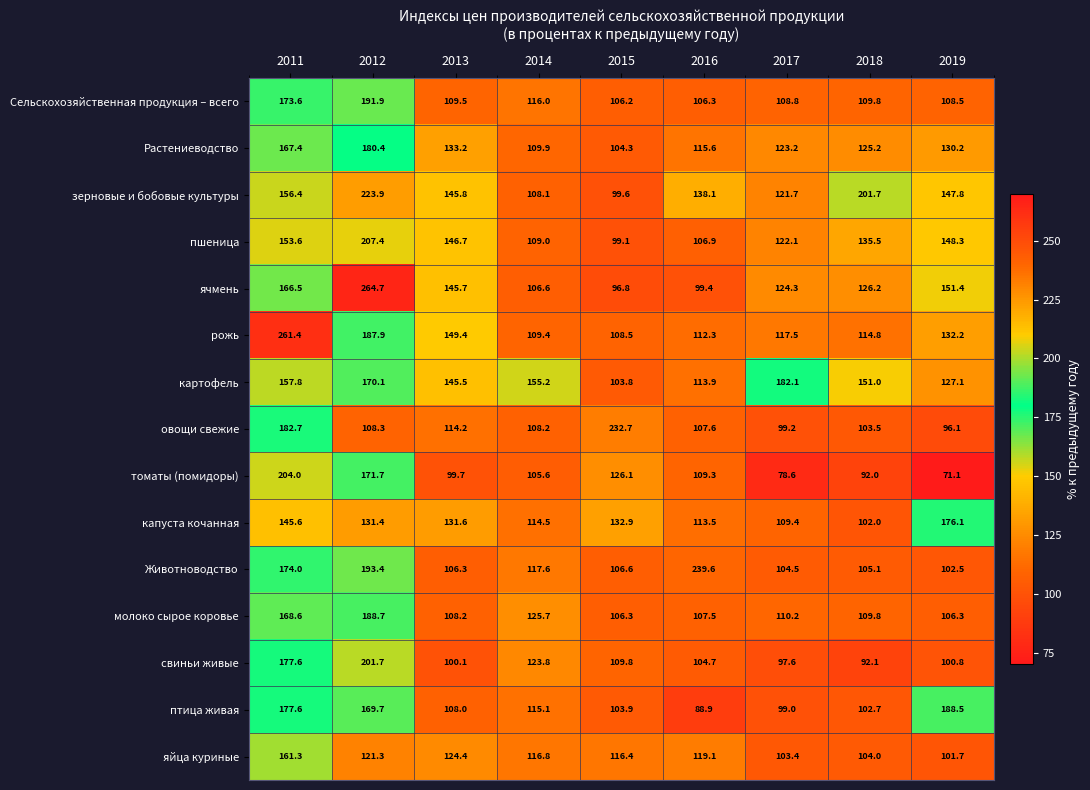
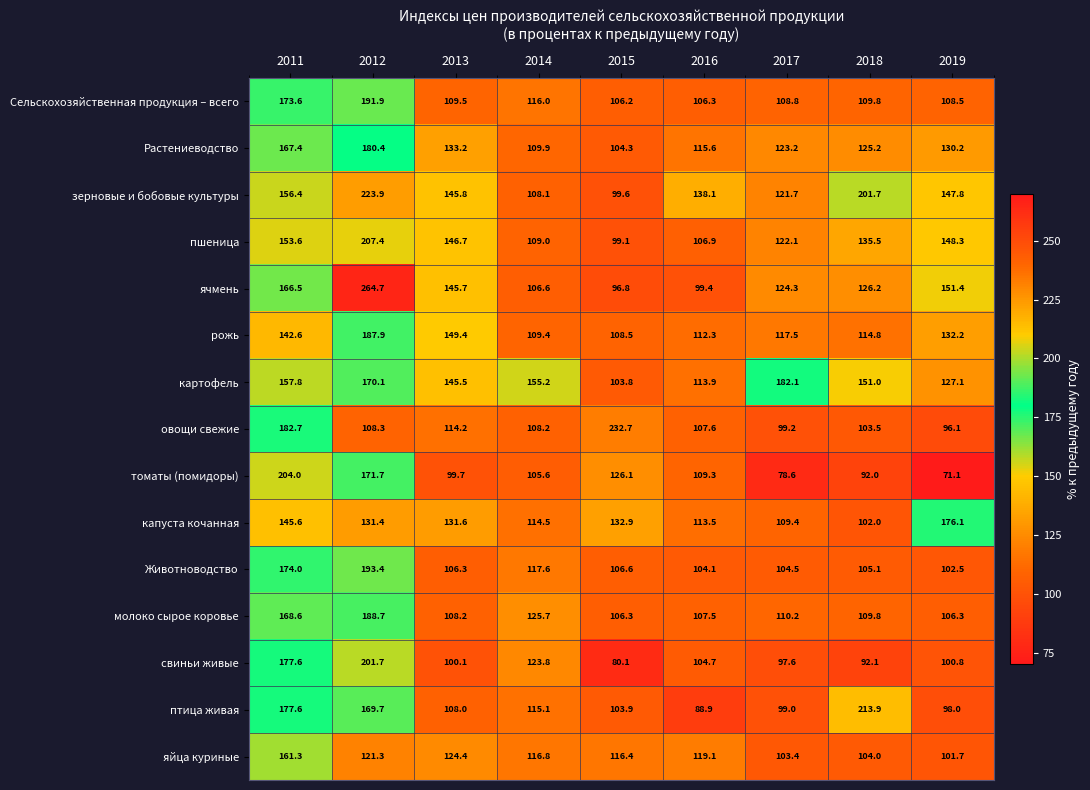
  {
    "Сельскохозяйственная продукция – всего": {
      "2011": 173.6,
      "2012": 191.9,
      "2013": 109.5,
      "2014": 116.0,
      "2015": 106.2,
      "2016": 106.3,
      "2017": 108.8,
      "2018": 109.8,
      "2019": 108.5
    },
    "Растениеводство": {
      "2011": 167.4,
      "2012": 180.4,
      "2013": 133.2,
      "2014": 109.9,
      "2015": 104.3,
      "2016": 115.6,
      "2017": 123.2,
      "2018": 125.2,
      "2019": 130.2
    },
    "зерновые и бобовые культуры": {
      "2011": 156.4,
      "2012": 223.9,
      "2013": 145.8,
      "2014": 108.1,
      "2015": 99.6,
      "2016": 138.1,
      "2017": 121.7,
      "2018": 201.7,
      "2019": 147.8
    },
    "пшеница": {
      "2011": 153.6,
      "2012": 207.4,
      "2013": 146.7,
      "2014": 109.0,
      "2015": 99.1,
      "2016": 106.9,
      "2017": 122.1,
      "2018": 135.5,
      "2019": 148.3
    },
    "ячмень": {
      "2011": 166.5,
      "2012": 264.7,
      "2013": 145.7,
      "2014": 106.6,
      "2015": 96.8,
      "2016": 99.4,
      "2017": 124.3,
      "2018": 126.2,
      "2019": 151.4
    },
    "рожь": {
-     "2011": 261.4,
+     "2011": 142.6,
      "2012": 187.9,
      "2013": 149.4,
      "2014": 109.4,
      "2015": 108.5,
      "2016": 112.3,
      "2017": 117.5,
      "2018": 114.8,
      "2019": 132.2
    },
    "картофель": {
      "2011": 157.8,
      "2012": 170.1,
      "2013": 145.5,
      "2014": 155.2,
      "2015": 103.8,
      "2016": 113.9,
      "2017": 182.1,
      "2018": 151.0,
      "2019": 127.1
    },
    "овощи свежие": {
      "2011": 182.7,
      "2012": 108.3,
      "2013": 114.2,
      "2014": 108.2,
      "2015": 232.7,
      "2016": 107.6,
      "2017": 99.2,
      "2018": 103.5,
      "2019": 96.1
    },
    "томаты (помидоры)": {
      "2011": 204.0,
      "2012": 171.7,
      "2013": 99.7,
      "2014": 105.6,
      "2015": 126.1,
      "2016": 109.3,
      "2017": 78.6,
      "2018": 92.0,
      "2019": 71.1
    },
    "капуста кочанная": {
      "2011": 145.6,
      "2012": 131.4,
      "2013": 131.6,
      "2014": 114.5,
      "2015": 132.9,
      "2016": 113.5,
      "2017": 109.4,
      "2018": 102.0,
      "2019": 176.1
    },
    "Животноводство": {
      "2011": 174.0,
      "2012": 193.4,
      "2013": 106.3,
      "2014": 117.6,
      "2015": 106.6,
-     "2016": 239.6,
+     "2016": 104.1,
      "2017": 104.5,
      "2018": 105.1,
      "2019": 102.5
    },
    "молоко сырое коровье": {
      "2011": 168.6,
      "2012": 188.7,
      "2013": 108.2,
      "2014": 125.7,
      "2015": 106.3,
      "2016": 107.5,
      "2017": 110.2,
      "2018": 109.8,
      "2019": 106.3
    },
    "свиньи живые": {
      "2011": 177.6,
      "2012": 201.7,
      "2013": 100.1,
      "2014": 123.8,
-     "2015": 109.8,
+     "2015": 80.1,
      "2016": 104.7,
      "2017": 97.6,
      "2018": 92.1,
      "2019": 100.8
    },
    "птица живая": {
      "2011": 177.6,
      "2012": 169.7,
      "2013": 108.0,
      "2014": 115.1,
      "2015": 103.9,
      "2016": 88.9,
      "2017": 99.0,
-     "2018": 102.7,
-     "2019": 188.5
+     "2018": 213.9,
+     "2019": 98.0
    },
    "яйца куриные": {
      "2011": 161.3,
      "2012": 121.3,
      "2013": 124.4,
      "2014": 116.8,
      "2015": 116.4,
      "2016": 119.1,
      "2017": 103.4,
      "2018": 104.0,
      "2019": 101.7
    }
  }
